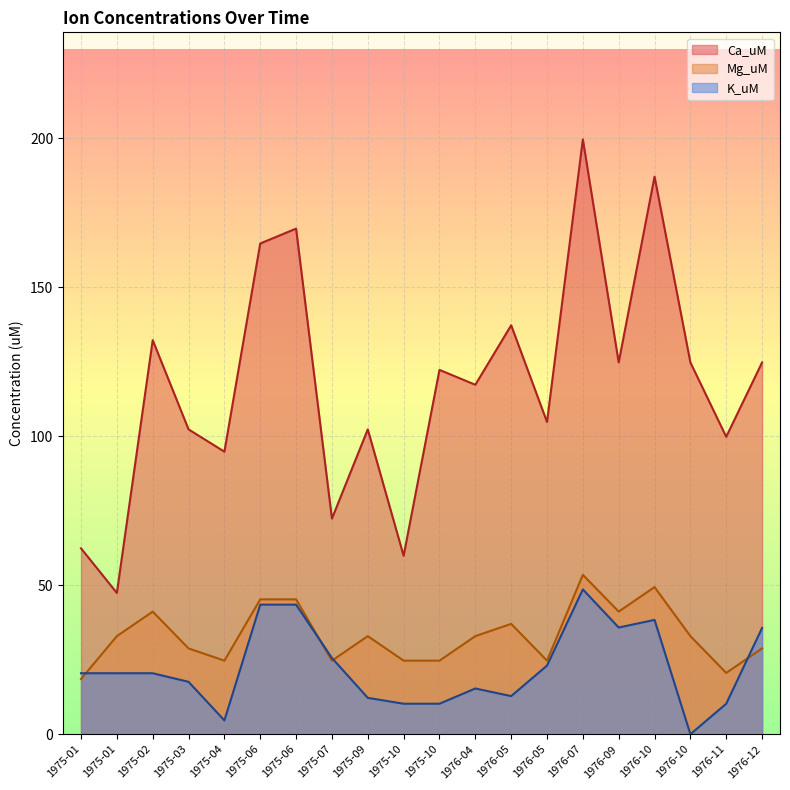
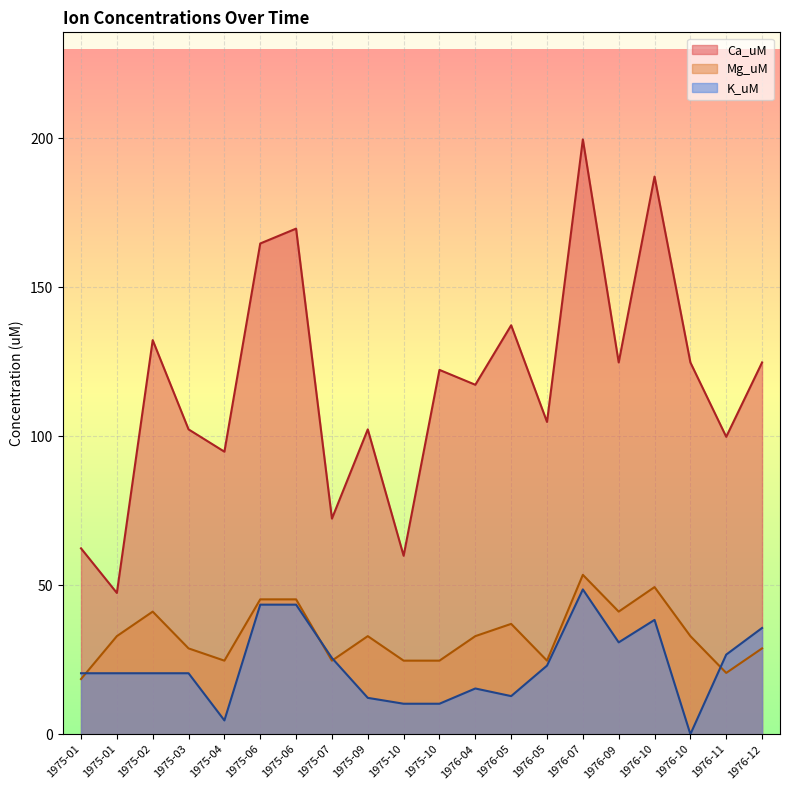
  {
    "K_uM": {
      "1975-02": 20,
-     "1975-03": 18,
+     "1975-03": 20,
      "1975-04": 5,
      "1975-07": 26,
      "1975-09": 12,
      "1976-04": 15,
      "1976-07": 49,
-     "1976-09": 36,
-     "1976-11": 10,
+     "1976-09": 31,
+     "1976-11": 27,
      "1976-12": 36
    }
  }
